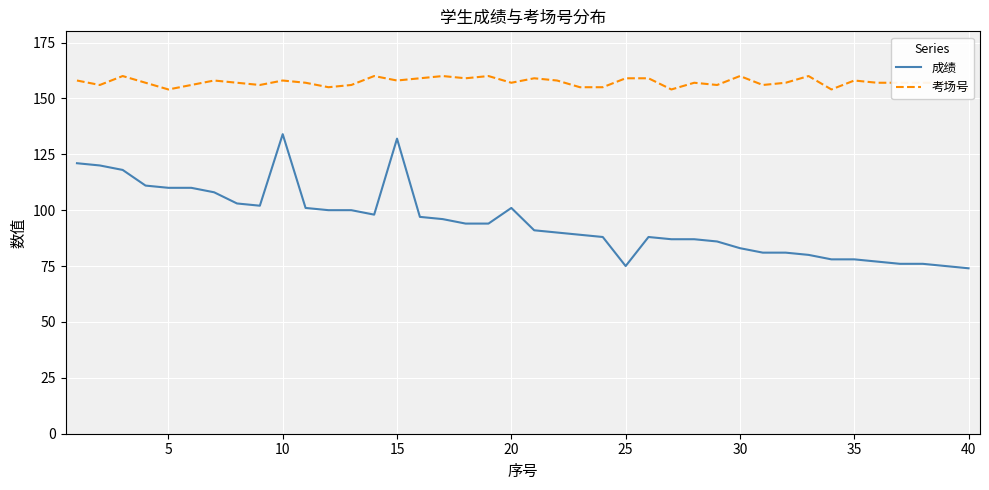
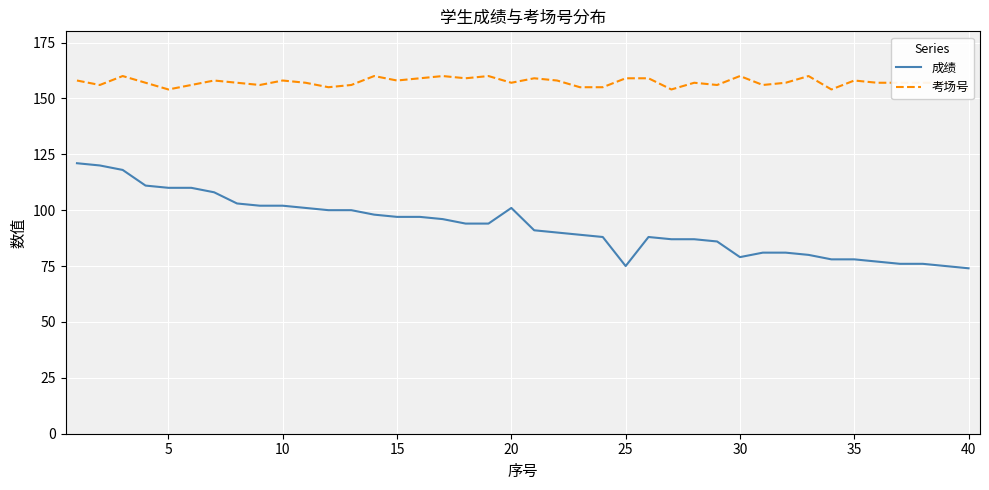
  {
    "成绩": {
      "5": 110,
-     "10": 134,
-     "15": 132,
+     "10": 102,
+     "15": 97,
      "20": 101,
      "25": 75,
-     "30": 83,
+     "30": 79,
      "35": 78,
      "40": 74
    },
    "考场号": {
      "5": 154,
      "10": 158,
      "15": 158,
      "20": 157,
      "25": 159,
      "30": 160,
      "35": 158
    }
  }
